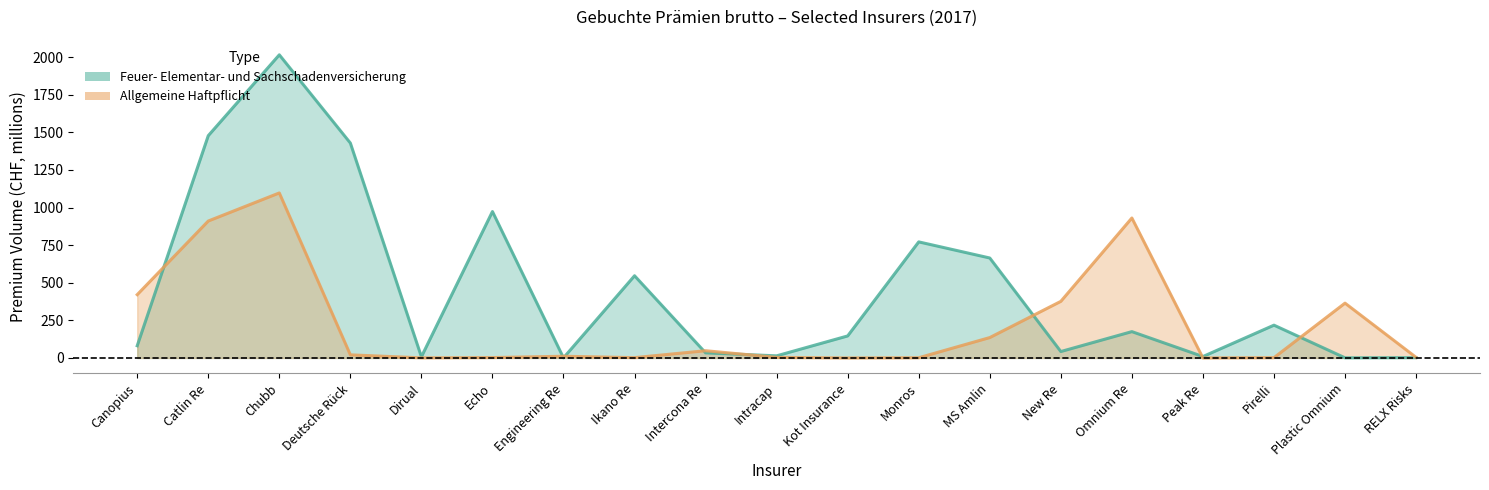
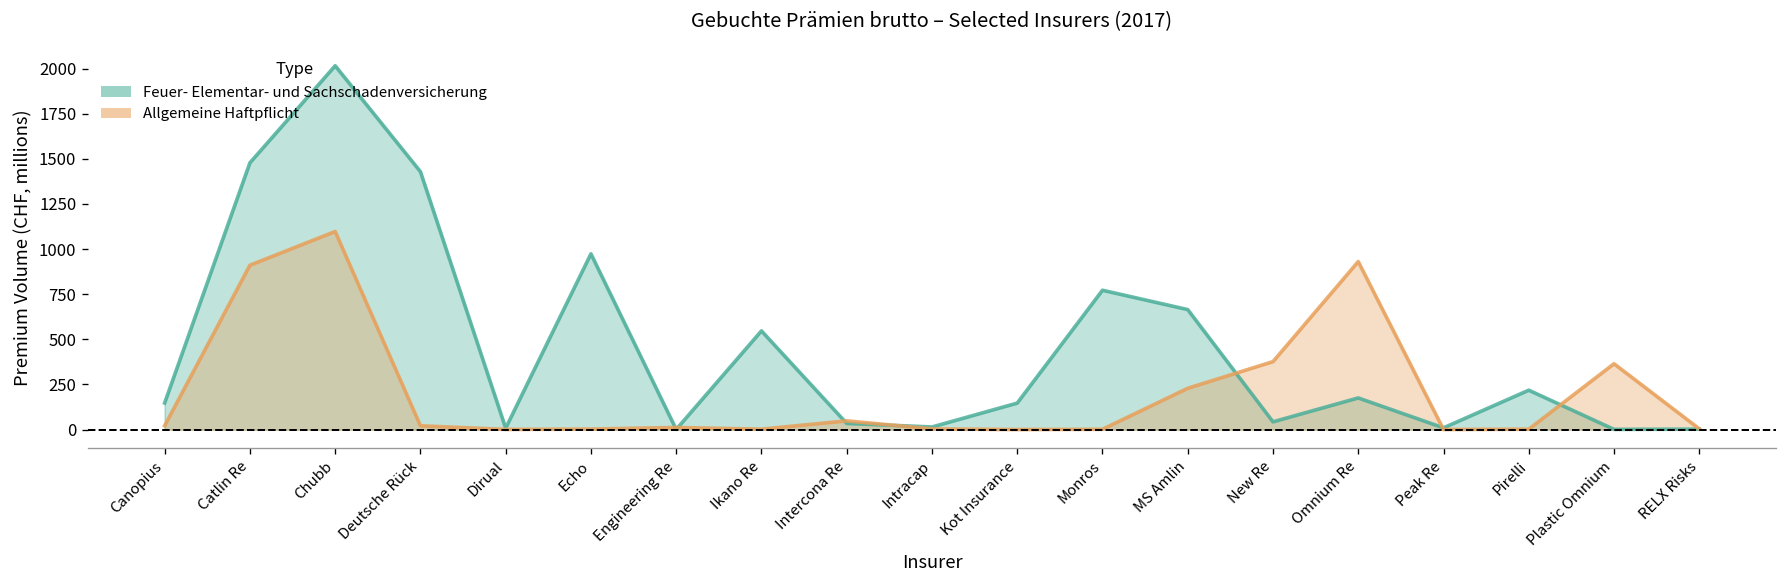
  {
    "Feuer- Elementar- und Sachschadenversicherung": {
-     "Canopius": 80,
+     "Canopius": 150,
      "Catlin Re": 1480,
      "Chubb": 2020,
      "Deutsche Rück": 1430,
      "Echo": 970,
      "Ikano Re": 550,
      "Kot Insurance": 150,
      "Monros": 770,
      "MS Amlin": 660,
      "New Re": 40,
      "Omnium Re": 180,
      "Pirelli": 220,
      "Plastic Omnium": 0
    },
    "Allgemeine Haftpflicht": {
-     "Canopius": 420,
+     "Canopius": 20,
      "Catlin Re": 910,
      "Chubb": 1100,
      "Deutsche Rück": 20,
      "Echo": 0,
      "Ikano Re": 0,
      "Kot Insurance": 0,
      "Monros": 0,
-     "MS Amlin": 140,
+     "MS Amlin": 230,
      "New Re": 380,
      "Omnium Re": 930,
      "Pirelli": 0,
      "Plastic Omnium": 360
    }
  }
